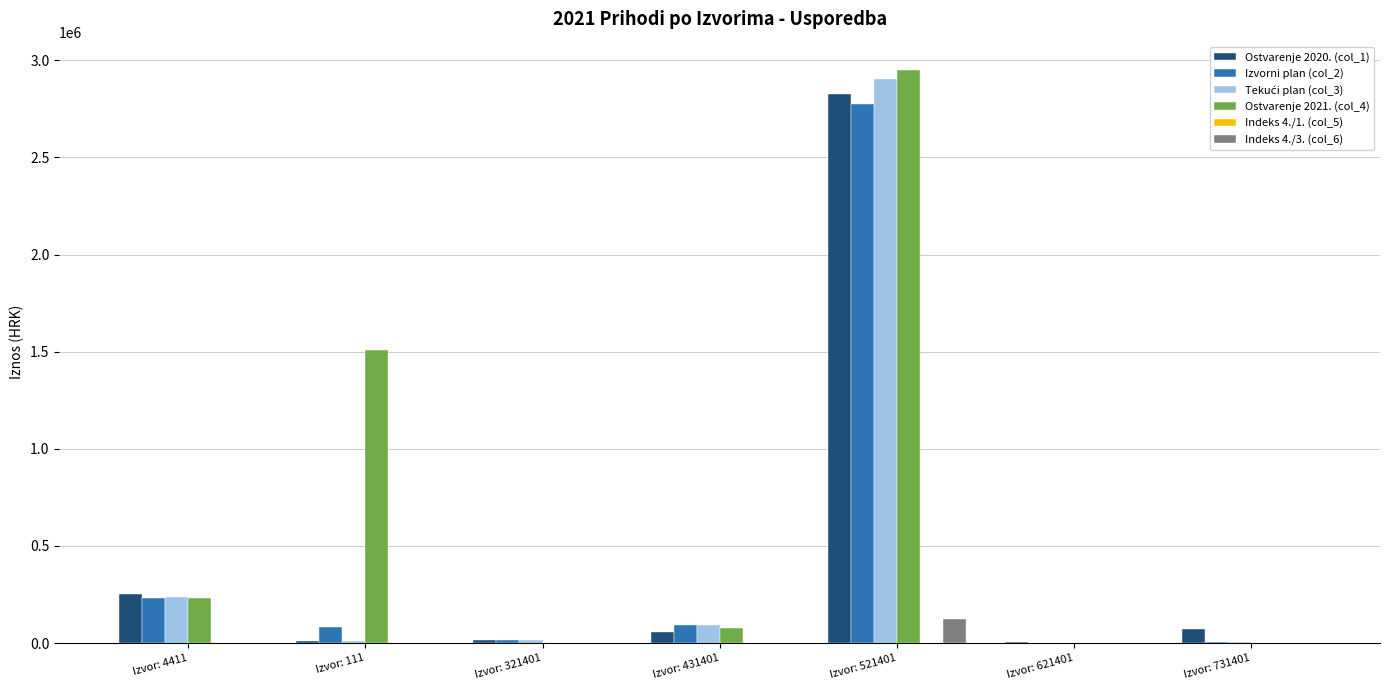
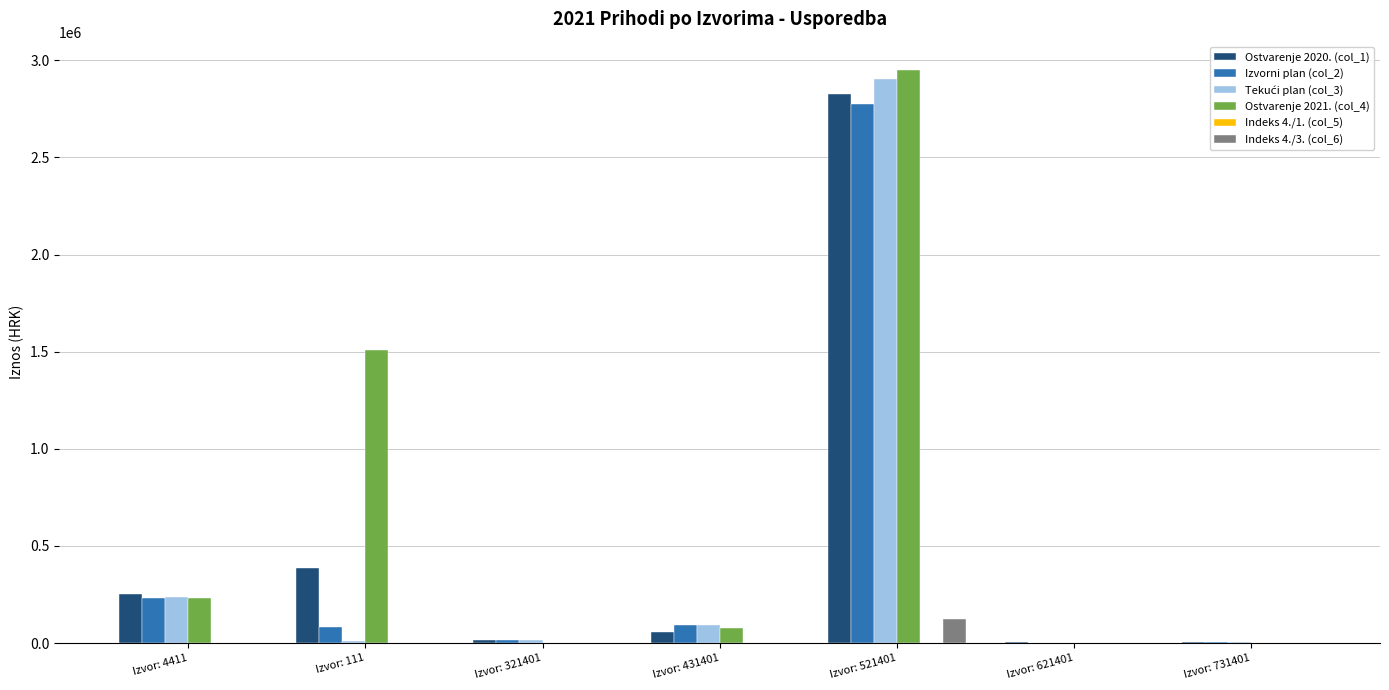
  {
    "Ostvarenje 2020. (col_1)": {
      "Izvor: 4411": 250000,
-     "Izvor: 111": 10000,
+     "Izvor: 111": 380000,
      "Izvor: 321401": 10000,
      "Izvor: 431401": 60000,
      "Izvor: 521401": 2830000,
-     "Izvor: 731401": 70000
+     "Izvor: 731401": 10000
    },
    "Izvorni plan (col_2)": {
      "Izvor: 4411": 230000,
      "Izvor: 111": 80000,
      "Izvor: 321401": 10000,
      "Izvor: 431401": 90000,
      "Izvor: 521401": 2780000,
      "Izvor: 621401": 0
    },
    "Tekući plan (col_3)": {
      "Izvor: 4411": 230000,
      "Izvor: 321401": 10000,
      "Izvor: 431401": 90000,
      "Izvor: 521401": 2900000,
      "Izvor: 621401": 0
    },
    "Ostvarenje 2021. (col_4)": {
      "Izvor: 4411": 230000,
      "Izvor: 111": 1510000,
      "Izvor: 431401": 80000,
      "Izvor: 521401": 2950000
    },
    "Indeks 4./3. (col_6)": {
      "Izvor: 521401": 120000,
      "Izvor: 621401": 0
    }
  }
